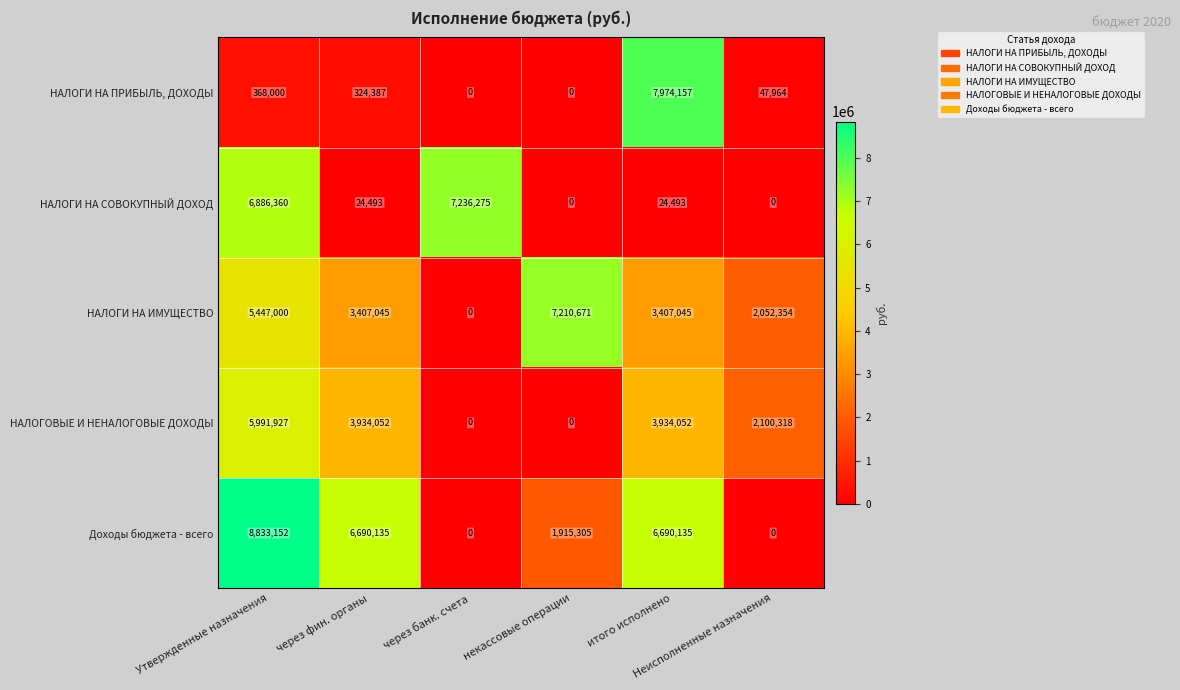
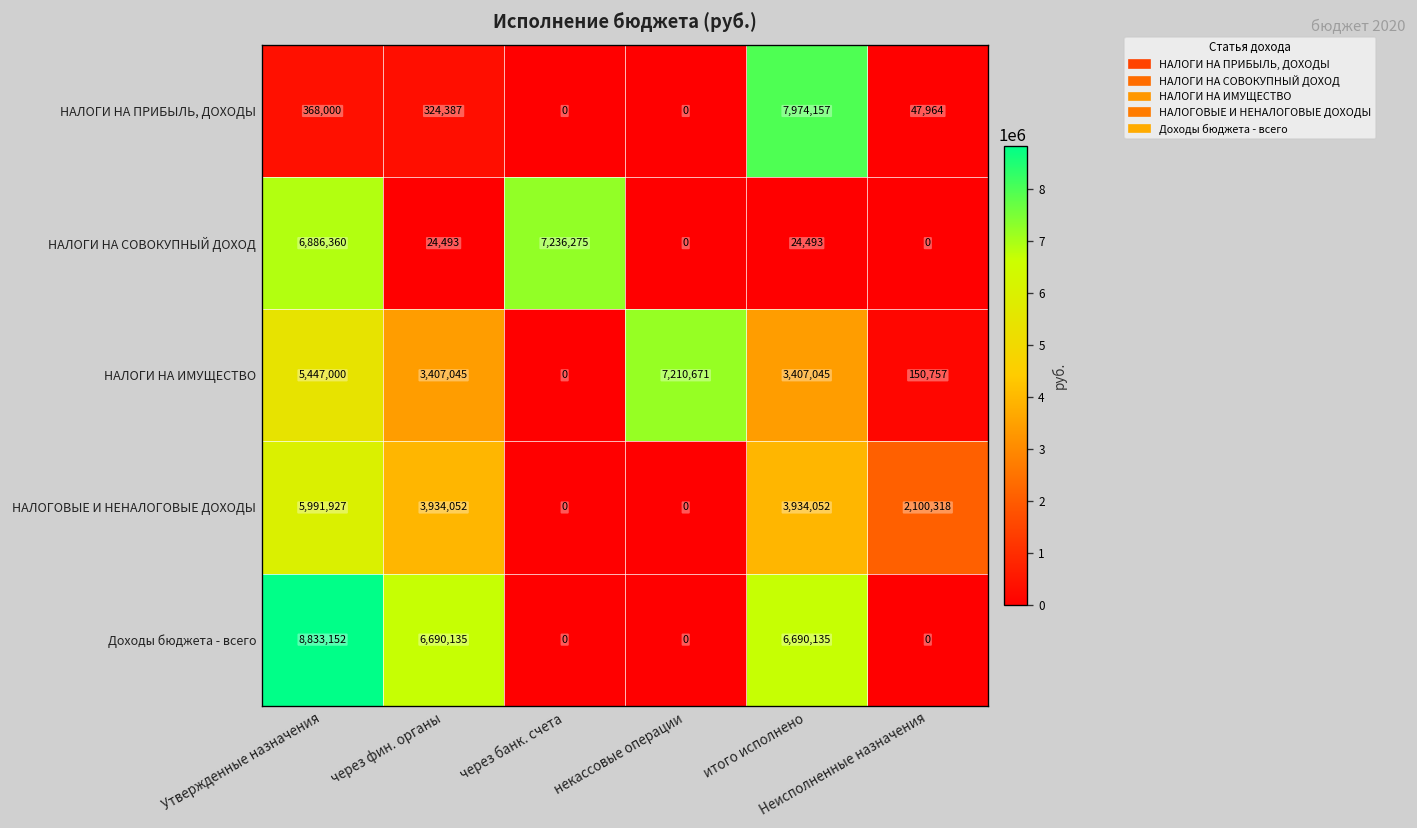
  {
    "НАЛОГИ НА ИМУЩЕСТВО": {
-     "Неисполненные назначения": "2,052,354"
+     "Неисполненные назначения": "150,757"
    },
    "Доходы бюджета - всего": {
-     "некассовые операции": "1,915,305"
+     "некассовые операции": "0"
    }
  }
